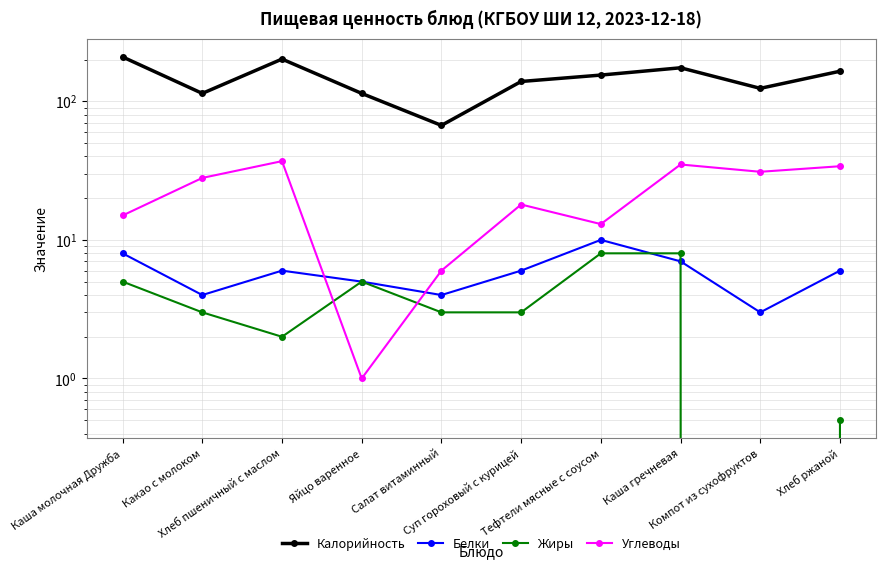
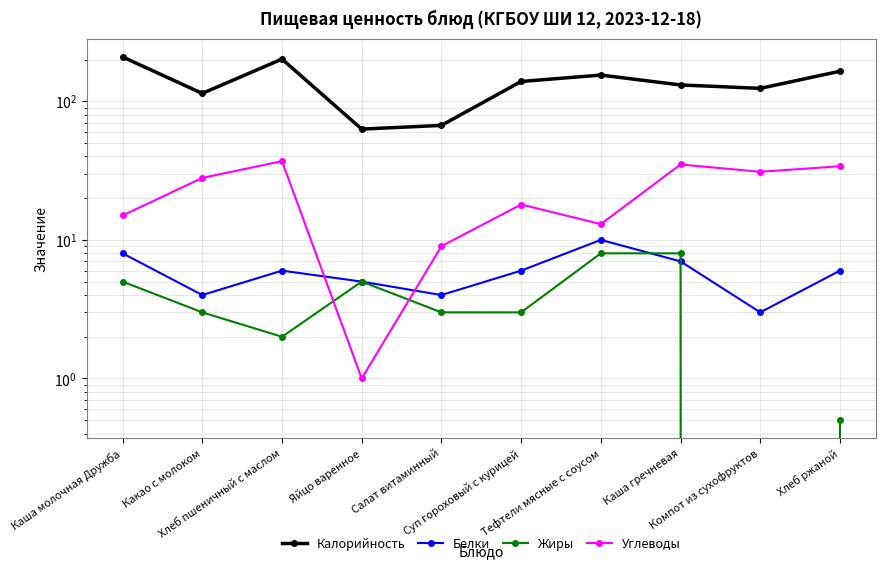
  {
    "Калорийность": {
      "Каша молочная Дружба": 210,
      "Какао с молоком": 110,
      "Хлеб пшеничный с маслом": 200,
-     "Яйцо варенное": 110,
+     "Яйцо варенное": 60,
      "Салат витаминный": 70,
      "Суп гороховый с курицей": 140,
      "Тефтели мясные с соусом": 150,
-     "Каша гречневая": 170,
+     "Каша гречневая": 130,
      "Компот из сухофруктов": 120,
      "Хлеб ржаной": 160
    },
    "Белки": {
      "Каша молочная Дружба": 8,
      "Какао с молоком": 4,
      "Хлеб пшеничный с маслом": 6,
      "Салат витаминный": 4,
      "Суп гороховый с курицей": 6,
      "Тефтели мясные с соусом": 10,
      "Каша гречневая": 7,
      "Компот из сухофруктов": 3,
      "Хлеб ржаной": 6
    },
    "Жиры": {
      "Каша молочная Дружба": 5,
      "Какао с молоком": 3,
      "Хлеб пшеничный с маслом": 2,
      "Салат витаминный": 3,
      "Суп гороховый с курицей": 3,
      "Тефтели мясные с соусом": 8,
      "Каша гречневая": 8,
      "Хлеб ржаной": 0.50
    },
    "Углеводы": {
      "Каша молочная Дружба": 15,
      "Какао с молоком": 28,
      "Хлеб пшеничный с маслом": 37,
      "Яйцо варенное": 1,
-     "Салат витаминный": 6,
+     "Салат витаминный": 9,
      "Суп гороховый с курицей": 18,
      "Тефтели мясные с соусом": 13,
      "Каша гречневая": 35,
      "Компот из сухофруктов": 31,
      "Хлеб ржаной": 34
    }
  }
